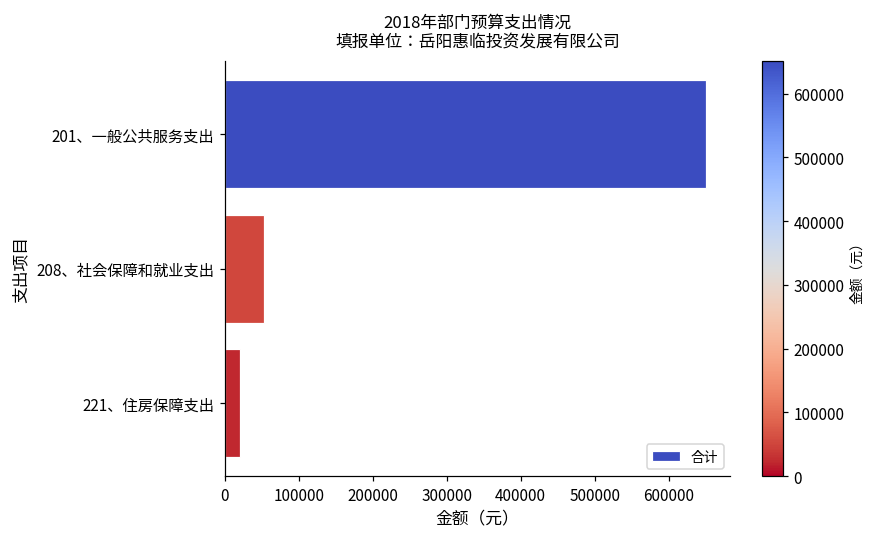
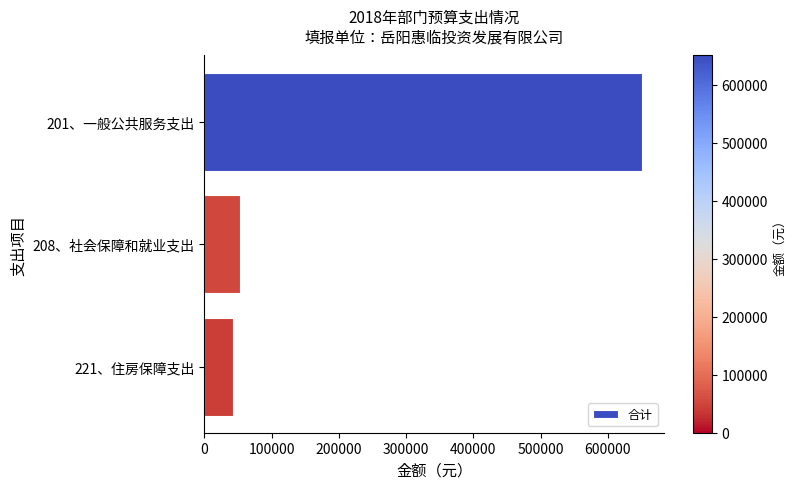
  {
    "201、一般公共服务支出": 650000,
    "208、社会保障和就业支出": 50000,
-   "221、住房保障支出": 20000
+   "221、住房保障支出": 40000
  }
